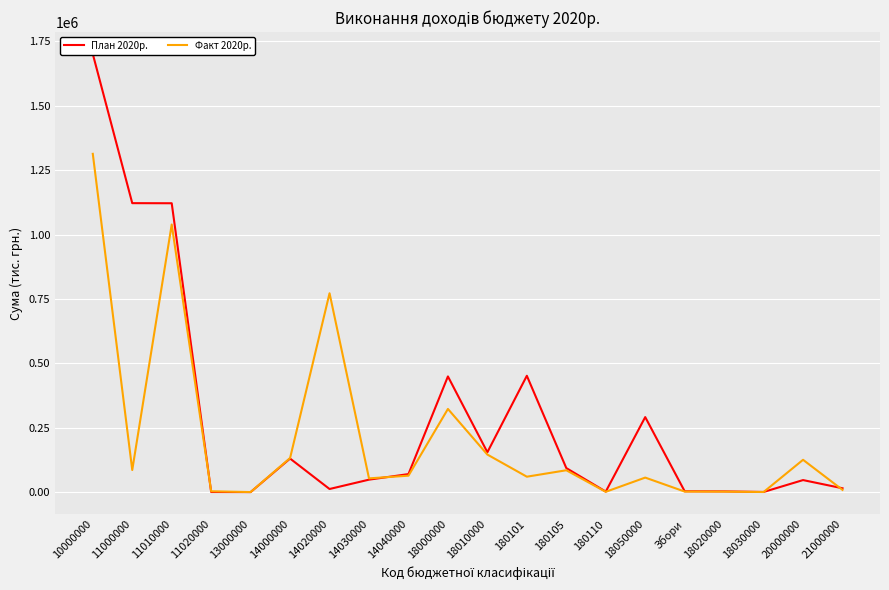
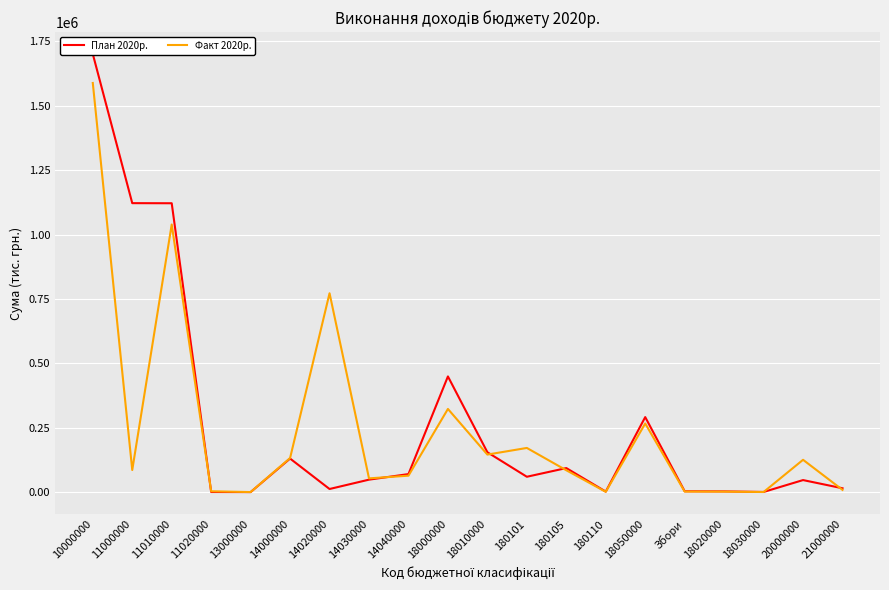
  {
    "План 2020р.": {
      "11000000": 1120000,
      "11010000": 1120000,
      "14020000": 10000,
      "18000000": 450000,
-     "180101": 450000,
+     "180101": 60000,
      "18050000": 290000,
      "20000000": 50000
    },
    "Факт 2020р.": {
-     "10000000": 1310000,
+     "10000000": 1590000,
      "11000000": 90000,
      "11010000": 1040000,
      "14020000": 770000,
      "18000000": 320000,
-     "180101": 60000,
-     "18050000": 60000,
+     "180101": 170000,
+     "18050000": 270000,
      "20000000": 130000
    }
  }
